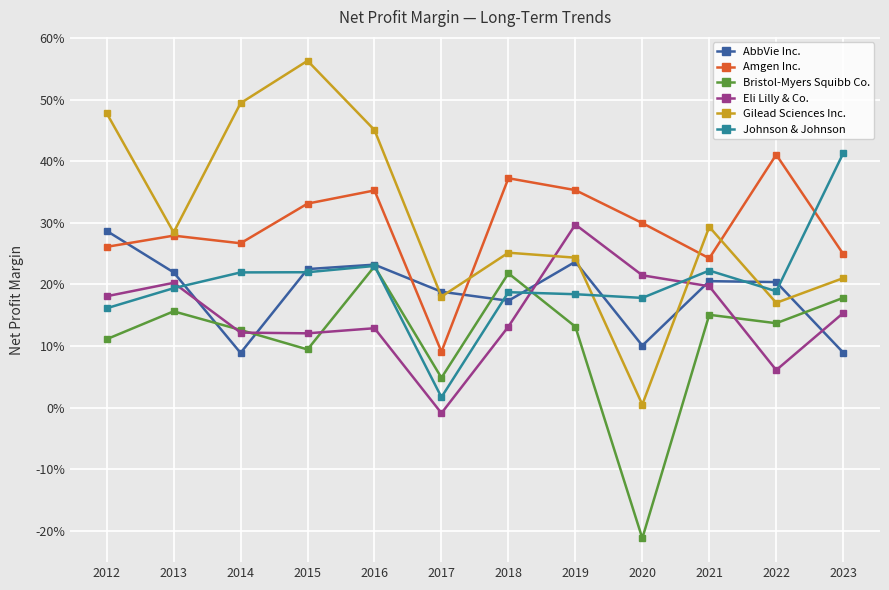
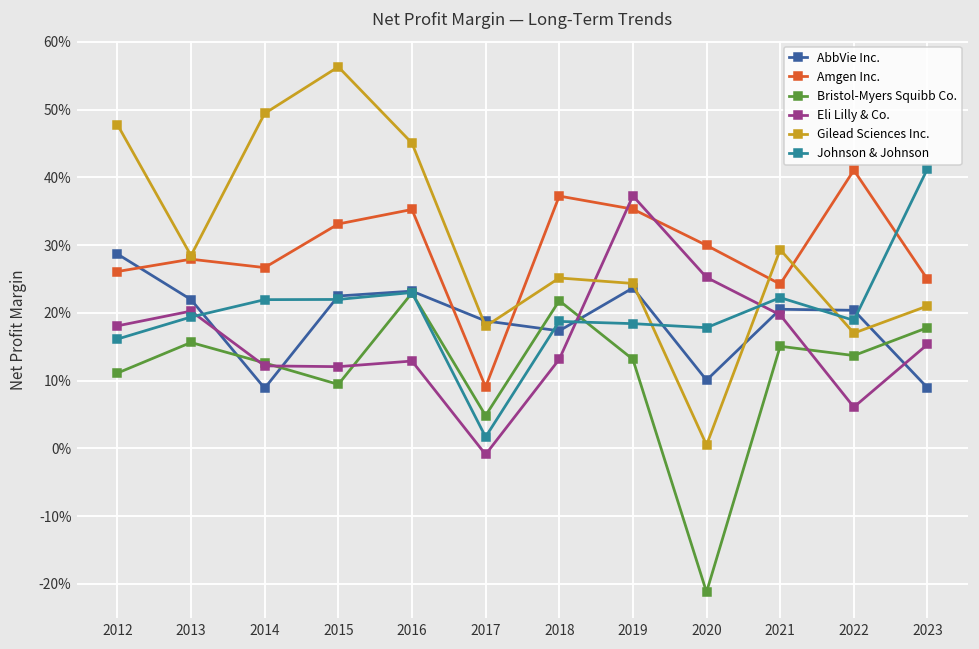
  {
    "Amgen Inc.": {
      "2012": "26%",
      "2013": "28%",
      "2014": "27%",
      "2015": "33%",
      "2016": "35%",
      "2017": "9%",
      "2018": "37%",
      "2019": "35%",
      "2020": "30%",
      "2021": "24%",
      "2022": "41%",
      "2023": "25%"
    },
    "Bristol-Myers Squibb Co.": {
      "2012": "11%",
      "2013": "16%",
      "2014": "13%",
      "2015": "9%",
      "2017": "5%",
      "2018": "22%",
      "2019": "13%",
      "2020": "-21%",
      "2021": "15%",
      "2022": "14%",
      "2023": "18%"
    },
    "Eli Lilly & Co.": {
      "2012": "18%",
      "2013": "20%",
      "2014": "12%",
      "2015": "12%",
      "2016": "13%",
      "2017": "-1%",
      "2018": "13%",
-     "2019": "30%",
-     "2020": "21%",
+     "2019": "37%",
+     "2020": "25%",
      "2021": "20%",
      "2022": "6%",
      "2023": "15%"
    },
    "Gilead Sciences Inc.": {
      "2012": "48%",
      "2013": "28%",
      "2014": "49%",
      "2015": "56%",
      "2016": "45%",
      "2017": "18%",
      "2018": "25%",
      "2019": "24%",
      "2020": "1%",
      "2021": "29%",
      "2022": "17%",
      "2023": "21%"
    }
  }
